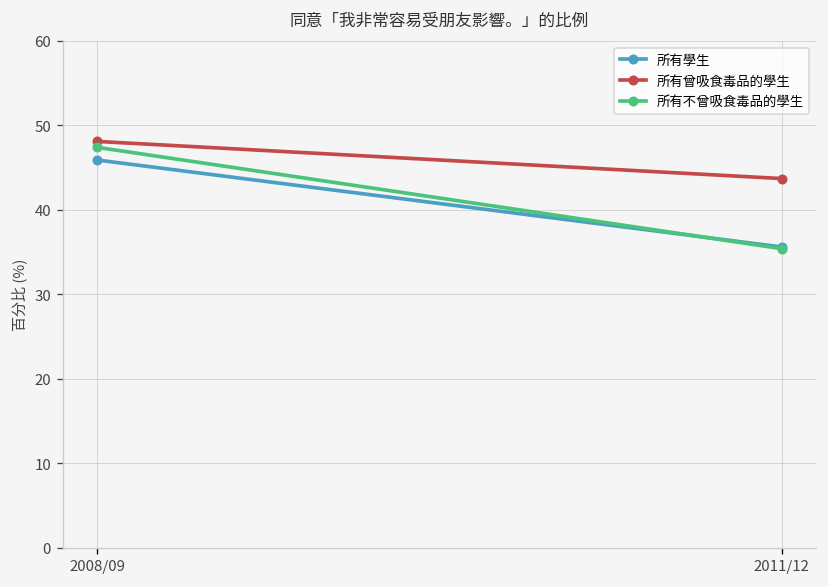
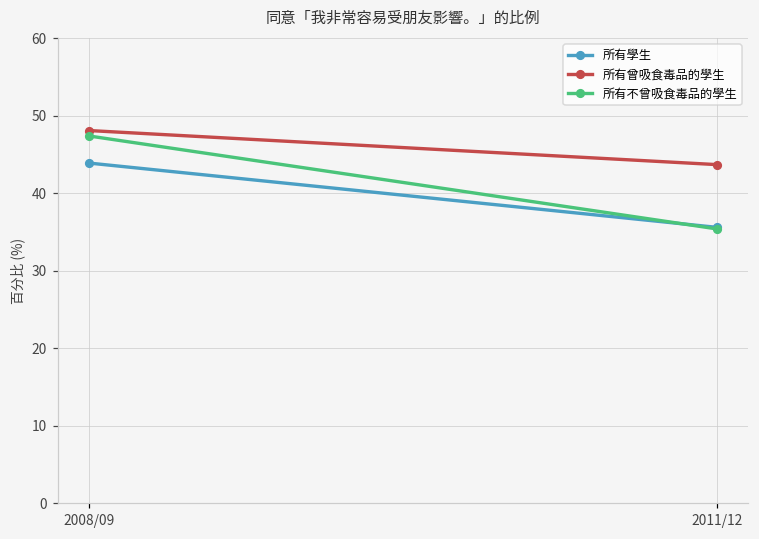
  {
    "所有學生": {
-     "2008/09": 46
+     "2008/09": 44
    },
    "所有曾吸食毒品的學生": {
      "2008/09": 48,
      "2011/12": 44
    },
    "所有不曾吸食毒品的學生": {
      "2008/09": 47
    }
  }
